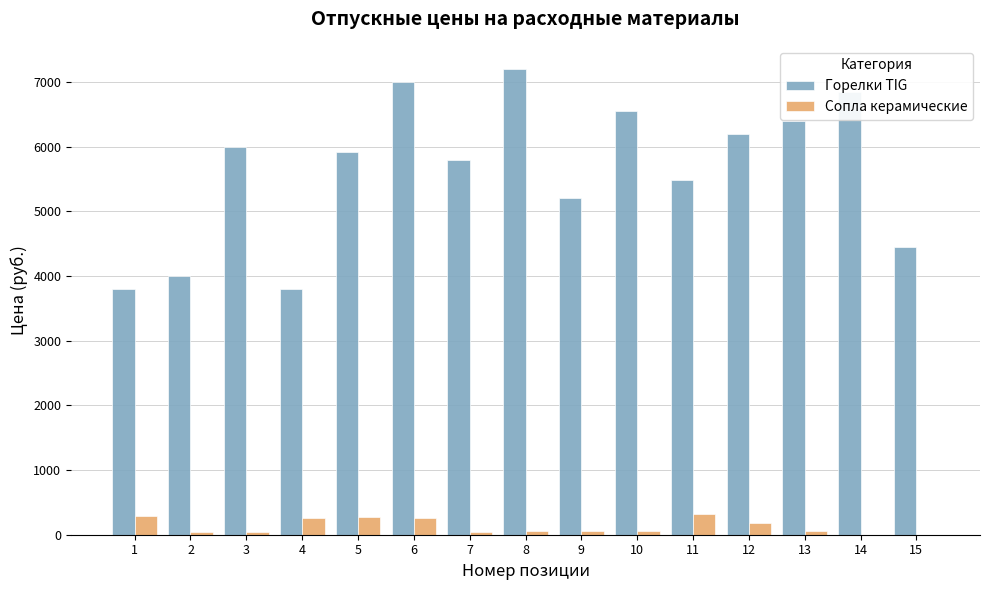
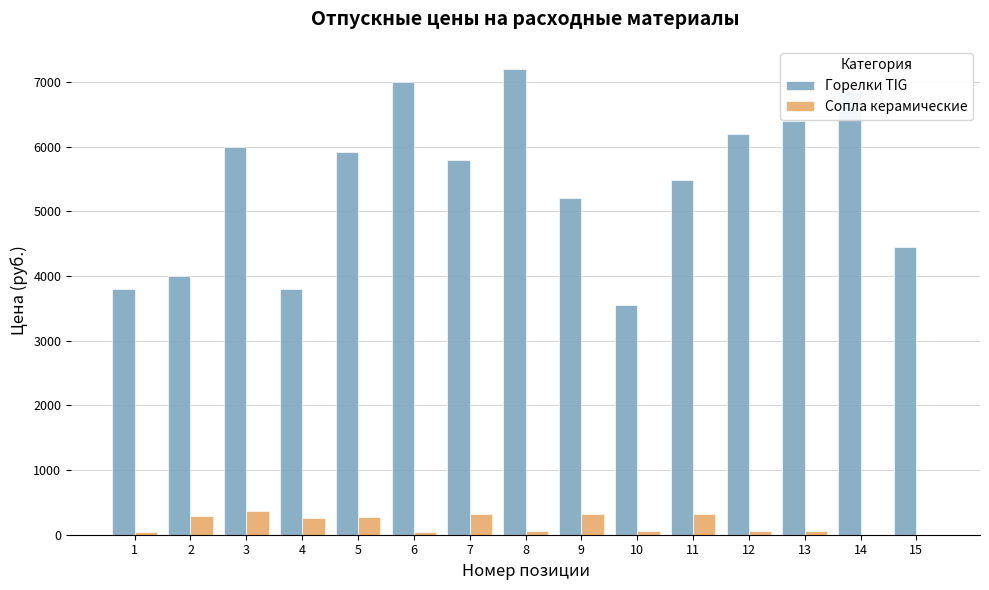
  {
    "Горелки TIG": {
      "1": 3800,
      "2": 4000,
      "3": 6000,
      "4": 3800,
      "5": 5900,
      "6": 7000,
      "7": 5800,
      "8": 7200,
      "9": 5200,
-     "10": 6600,
+     "10": 3600,
      "11": 5500,
      "12": 6200,
      "13": 6400,
      "15": 4400
    },
    "Сопла керамические": {
-     "1": 300,
-     "2": 0,
-     "3": 0,
+     "1": 0,
+     "2": 300,
+     "3": 400,
      "4": 300,
      "5": 300,
-     "6": 300,
-     "7": 0,
+     "6": 0,
+     "7": 300,
      "8": 100,
-     "9": 100,
+     "9": 300,
      "10": 100,
      "11": 300,
-     "12": 200,
+     "12": 100,
      "13": 100,
      "14": 0,
      "15": 0
    }
  }
